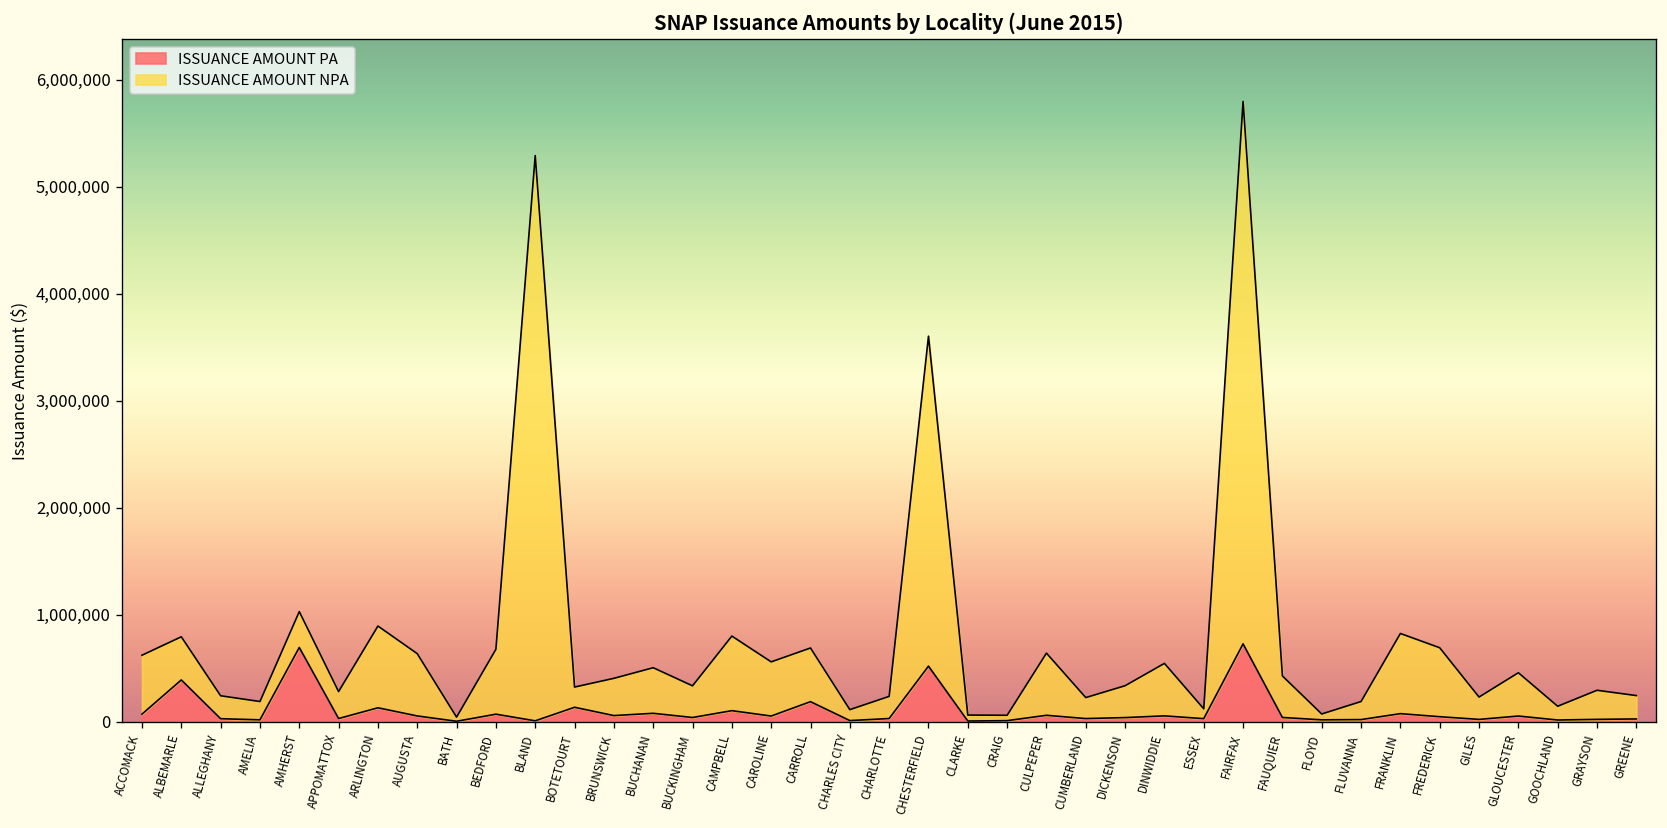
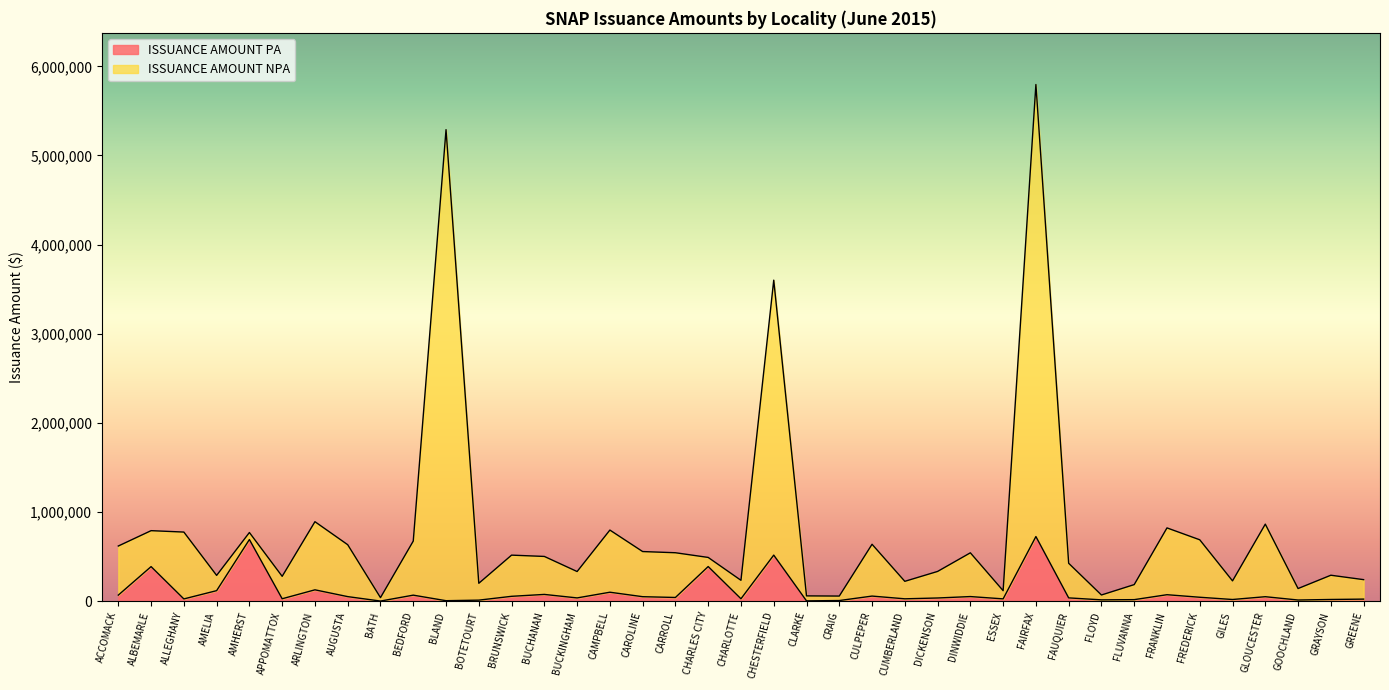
  {
    "ISSUANCE AMOUNT PA": {
      "ACCOMACK": "100,000",
      "ALBEMARLE": "400,000",
      "ALLEGHANY": "0",
-     "AMELIA": "0",
+     "AMELIA": "100,000",
      "AMHERST": "700,000",
      "APPOMATTOX": "0",
      "ARLINGTON": "100,000",
      "AUGUSTA": "100,000",
      "BATH": "0",
      "BEDFORD": "100,000",
      "BLAND": "0",
-     "BOTETOURT": "100,000",
+     "BOTETOURT": "0",
      "BRUNSWICK": "100,000",
      "BUCHANAN": "100,000",
      "BUCKINGHAM": "0",
      "CAMPBELL": "100,000",
      "CAROLINE": "100,000",
-     "CARROLL": "200,000",
-     "CHARLES CITY": "0",
+     "CARROLL": "0",
+     "CHARLES CITY": "400,000",
      "CHARLOTTE": "0",
      "CHESTERFIELD": "500,000",
      "CLARKE": "0",
      "CRAIG": "0",
      "CULPEPER": "100,000",
      "CUMBERLAND": "0",
      "DICKENSON": "0",
      "DINWIDDIE": "100,000",
      "ESSEX": "0",
      "FAIRFAX": "700,000",
      "FAUQUIER": "0",
      "FLOYD": "0",
      "FLUVANNA": "0",
      "FRANKLIN": "100,000",
      "FREDERICK": "0",
      "GILES": "0",
      "GLOUCESTER": "100,000",
      "GOOCHLAND": "0",
      "GRAYSON": "0",
      "GREENE": "0"
    },
    "ISSUANCE AMOUNT NPA": {
      "ACCOMACK": "600,000",
      "ALBEMARLE": "400,000",
-     "ALLEGHANY": "200,000",
+     "ALLEGHANY": "700,000",
      "AMELIA": "200,000",
-     "AMHERST": "300,000",
+     "AMHERST": "100,000",
      "APPOMATTOX": "300,000",
      "ARLINGTON": "800,000",
      "AUGUSTA": "600,000",
      "BATH": "0",
      "BEDFORD": "600,000",
      "BLAND": "5,300,000",
      "BOTETOURT": "200,000",
-     "BRUNSWICK": "300,000",
+     "BRUNSWICK": "500,000",
      "BUCHANAN": "400,000",
      "BUCKINGHAM": "300,000",
      "CAMPBELL": "700,000",
      "CAROLINE": "500,000",
      "CARROLL": "500,000",
      "CHARLES CITY": "100,000",
      "CHARLOTTE": "200,000",
      "CHESTERFIELD": "3,100,000",
      "CLARKE": "100,000",
      "CRAIG": "100,000",
      "CULPEPER": "600,000",
      "CUMBERLAND": "200,000",
      "DICKENSON": "300,000",
      "DINWIDDIE": "500,000",
      "ESSEX": "100,000",
      "FAIRFAX": "5,100,000",
      "FAUQUIER": "400,000",
      "FLOYD": "100,000",
      "FLUVANNA": "200,000",
      "FRANKLIN": "700,000",
      "FREDERICK": "600,000",
      "GILES": "200,000",
-     "GLOUCESTER": "400,000",
+     "GLOUCESTER": "800,000",
      "GOOCHLAND": "100,000",
      "GRAYSON": "300,000",
      "GREENE": "200,000"
    }
  }
